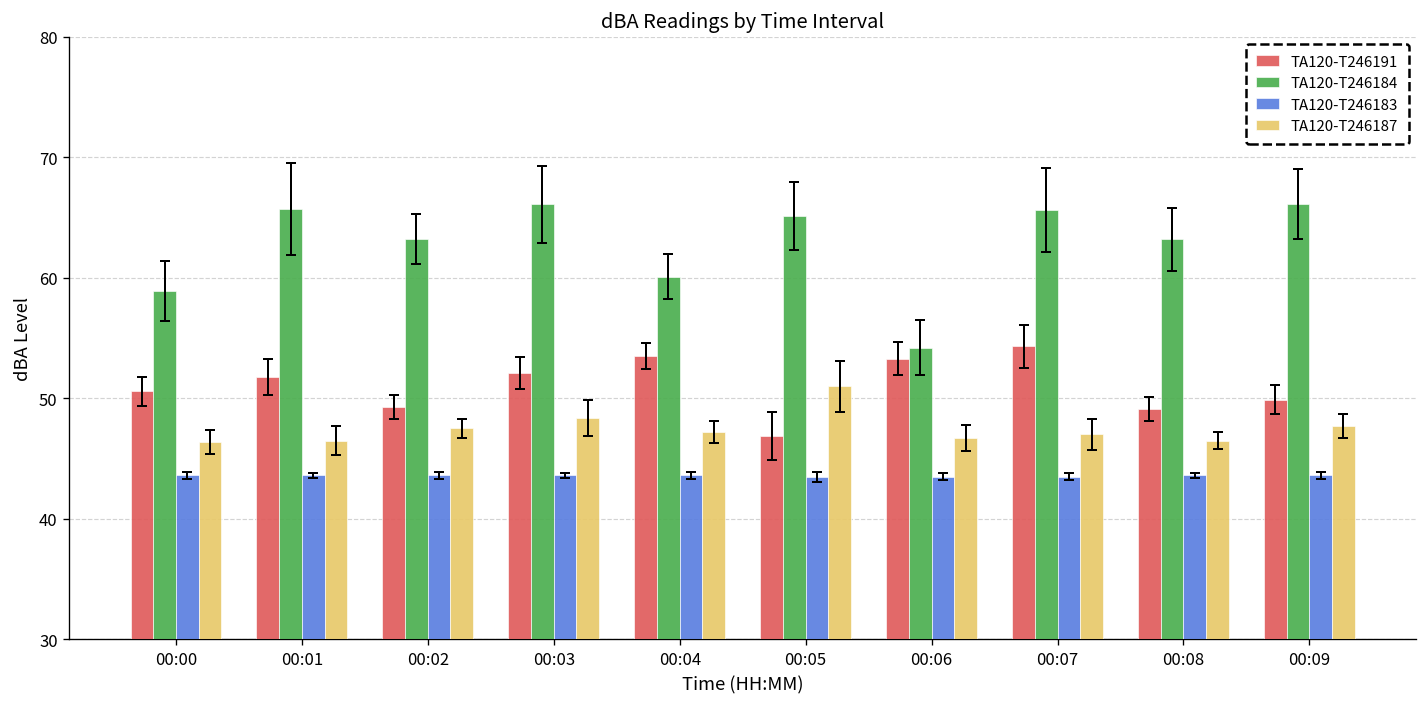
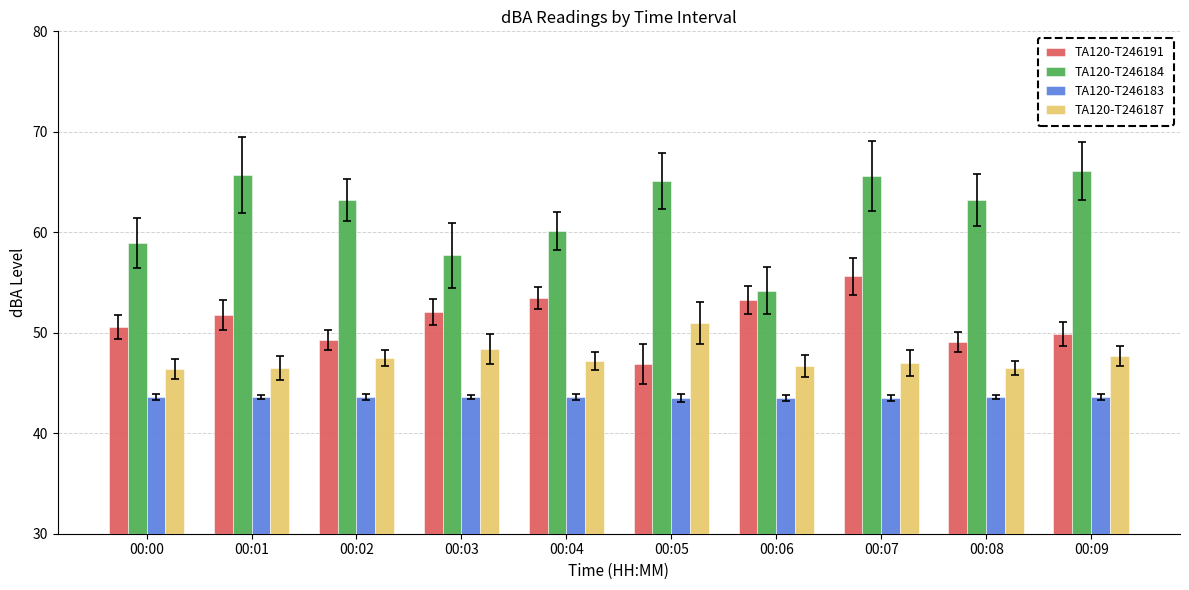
  {
    "TA120-T246191": {
      "00:00": 50.6,
      "00:01": 51.8,
      "00:02": 49.3,
      "00:03": 52.1,
      "00:04": 53.5,
      "00:05": 46.9,
      "00:06": 53.3,
-     "00:07": 54.3,
+     "00:07": 55.6,
      "00:08": 49.1,
      "00:09": 49.9
    },
    "TA120-T246184": {
      "00:00": 58.9,
      "00:01": 65.7,
      "00:02": 63.2,
-     "00:03": 66.1,
+     "00:03": 57.7,
      "00:04": 60.1,
      "00:05": 65.1,
      "00:06": 54.2,
      "00:07": 65.6,
      "00:08": 63.2,
      "00:09": 66.1
    },
    "TA120-T246183": {
      "00:00": 43.6,
      "00:01": 43.6,
      "00:02": 43.6,
      "00:03": 43.6,
      "00:04": 43.6,
      "00:05": 43.5,
      "00:06": 43.5,
      "00:07": 43.5,
      "00:08": 43.6,
      "00:09": 43.6
    },
    "TA120-T246187": {
      "00:00": 46.4,
      "00:01": 46.5,
      "00:02": 47.5,
      "00:03": 48.4,
      "00:04": 47.2,
      "00:05": 51.0,
      "00:06": 46.7,
      "00:07": 47.0,
      "00:08": 46.5,
      "00:09": 47.7
    }
  }
